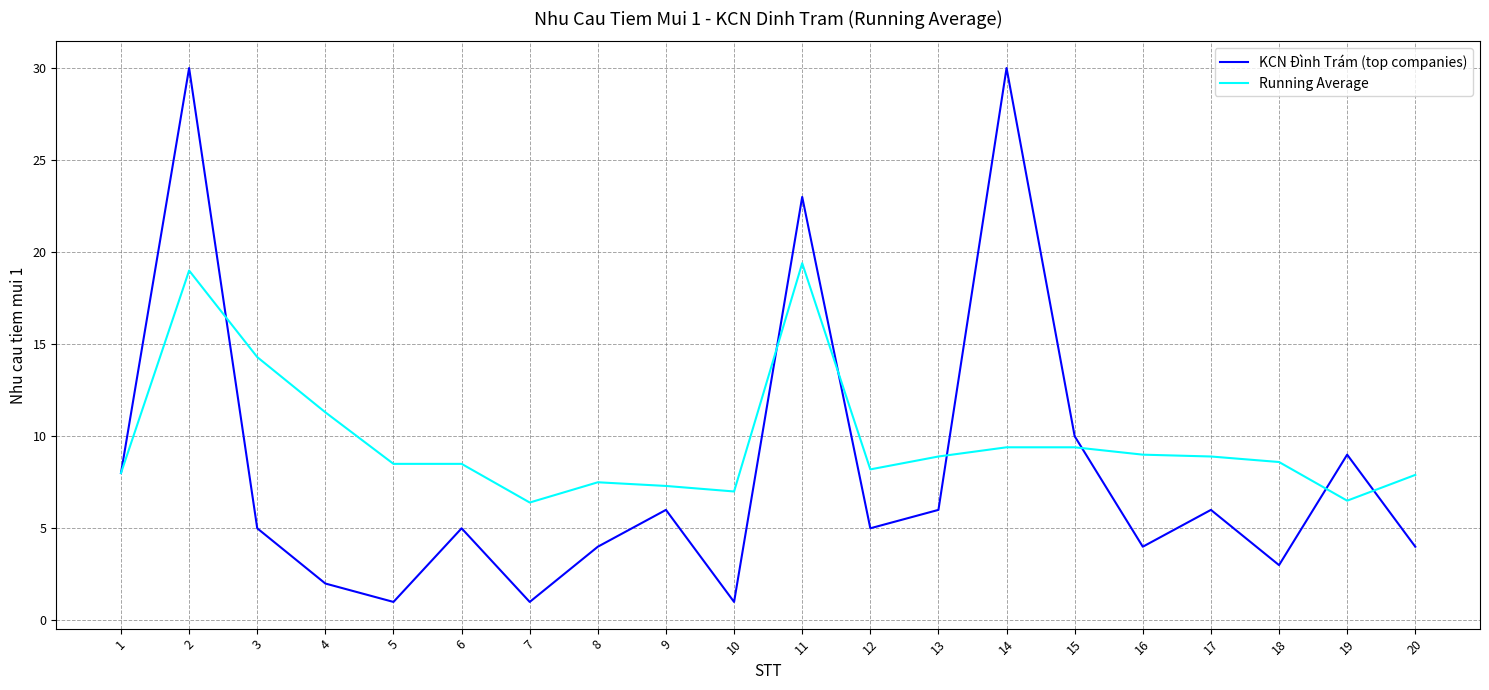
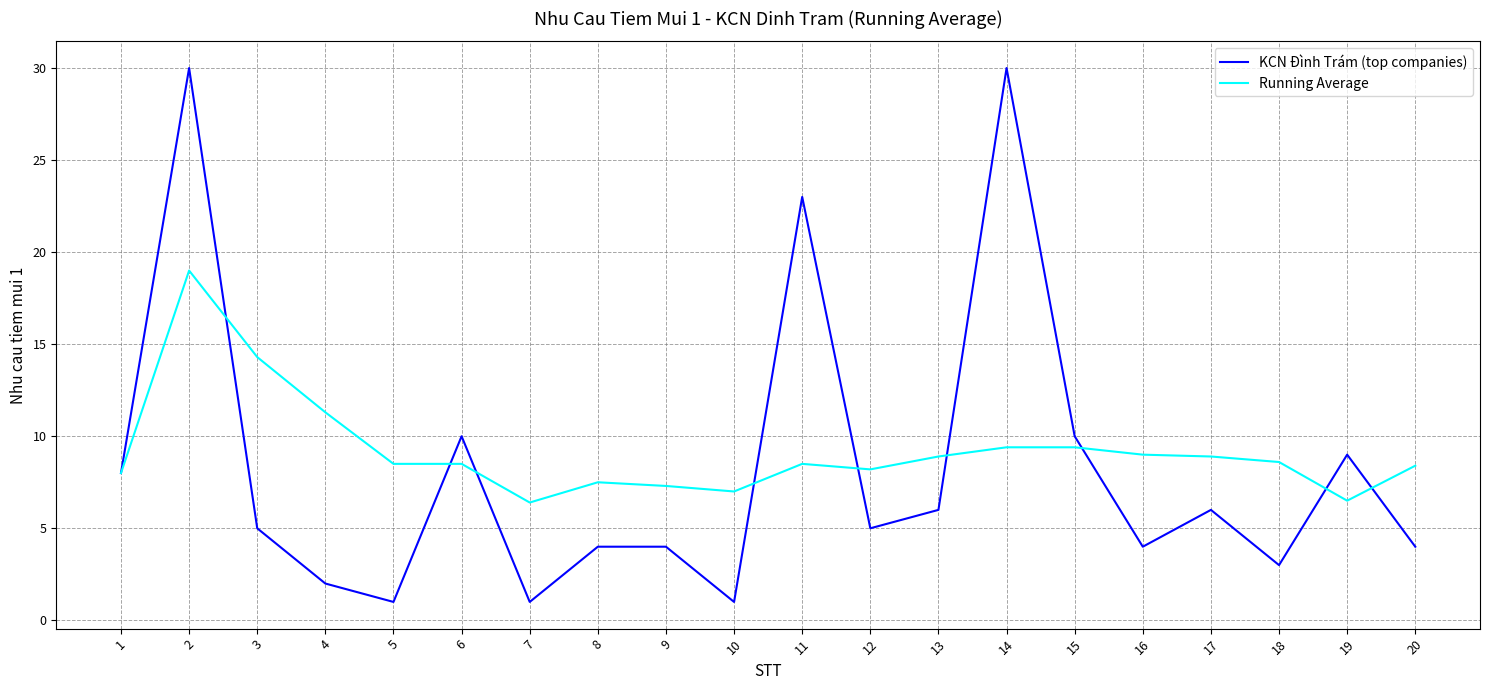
  {
    "KCN Đình Trám (top companies)": {
      "2": 30,
      "3": 5,
      "4": 2,
      "5": 1,
-     "6": 5,
+     "6": 10,
      "7": 1,
      "8": 4,
-     "9": 6,
+     "9": 4,
      "10": 1,
      "11": 23,
      "12": 5,
      "13": 6,
      "14": 30,
      "15": 10,
      "16": 4,
      "17": 6,
      "18": 3,
      "19": 9,
      "20": 4
    },
    "Running Average": {
      "2": 19.0,
      "3": 14.3,
      "4": 11.3,
      "5": 8.5,
      "6": 8.5,
      "7": 6.4,
      "8": 7.5,
      "9": 7.3,
      "10": 7.0,
-     "11": 19.4,
+     "11": 8.5,
      "12": 8.2,
      "13": 8.9,
      "14": 9.4,
      "15": 9.4,
      "16": 9.0,
      "17": 8.9,
      "18": 8.6,
      "19": 6.5,
-     "20": 7.9
+     "20": 8.4
    }
  }
